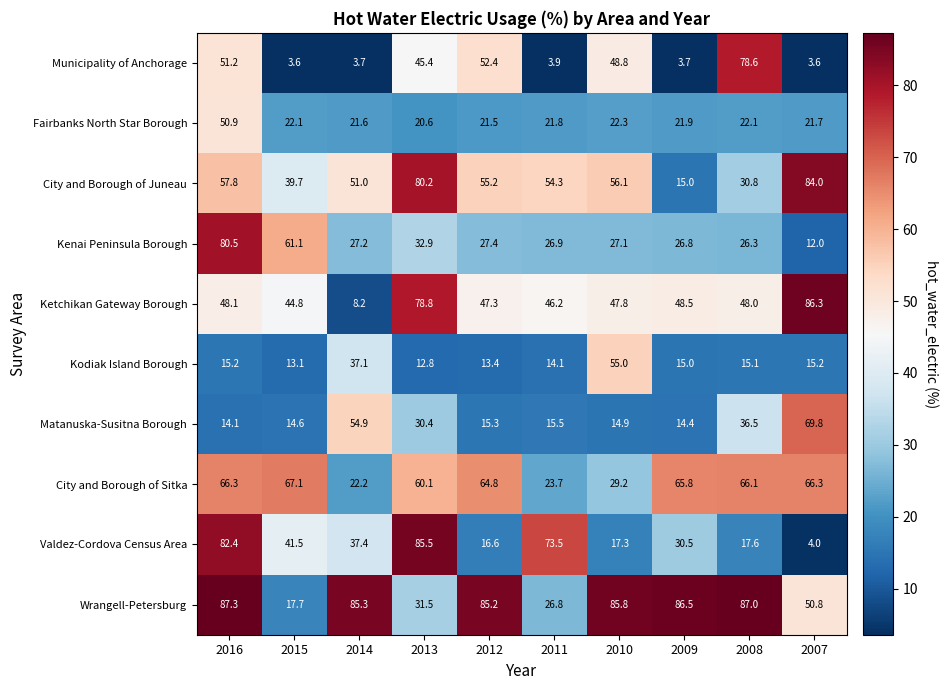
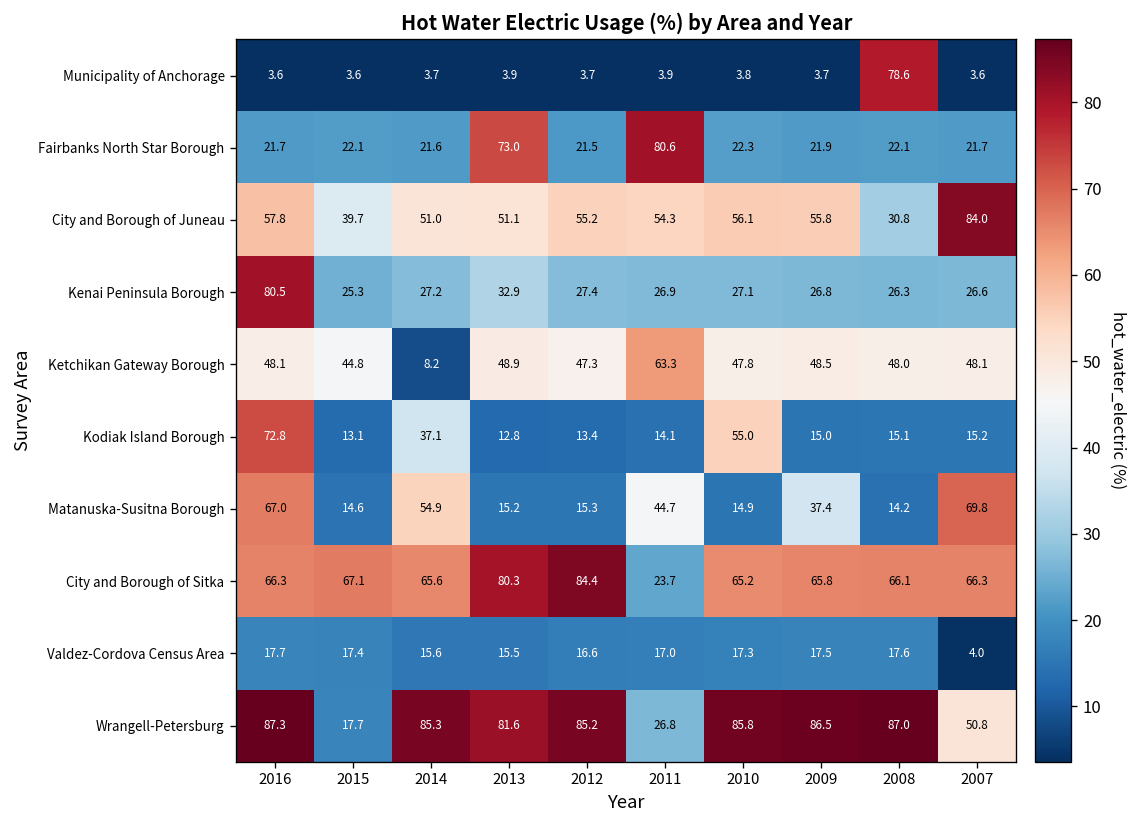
  {
    "Municipality of Anchorage": {
-     "2016": 51.2,
+     "2016": 3.6,
      "2015": 3.6,
      "2014": 3.7,
-     "2013": 45.4,
-     "2012": 52.4,
+     "2013": 3.9,
+     "2012": 3.7,
      "2011": 3.9,
-     "2010": 48.8,
+     "2010": 3.8,
      "2009": 3.7,
      "2008": 78.6,
      "2007": 3.6
    },
    "Fairbanks North Star Borough": {
-     "2016": 50.9,
+     "2016": 21.7,
      "2015": 22.1,
      "2014": 21.6,
-     "2013": 20.6,
+     "2013": 73.0,
      "2012": 21.5,
-     "2011": 21.8,
+     "2011": 80.6,
      "2010": 22.3,
      "2009": 21.9,
      "2008": 22.1,
      "2007": 21.7
    },
    "City and Borough of Juneau": {
      "2016": 57.8,
      "2015": 39.7,
      "2014": 51.0,
-     "2013": 80.2,
+     "2013": 51.1,
      "2012": 55.2,
      "2011": 54.3,
      "2010": 56.1,
-     "2009": 15.0,
+     "2009": 55.8,
      "2008": 30.8,
      "2007": 84.0
    },
    "Kenai Peninsula Borough": {
      "2016": 80.5,
-     "2015": 61.1,
+     "2015": 25.3,
      "2014": 27.2,
      "2013": 32.9,
      "2012": 27.4,
      "2011": 26.9,
      "2010": 27.1,
      "2009": 26.8,
      "2008": 26.3,
-     "2007": 12.0
+     "2007": 26.6
    },
    "Ketchikan Gateway Borough": {
      "2016": 48.1,
      "2015": 44.8,
      "2014": 8.2,
-     "2013": 78.8,
+     "2013": 48.9,
      "2012": 47.3,
-     "2011": 46.2,
+     "2011": 63.3,
      "2010": 47.8,
      "2009": 48.5,
      "2008": 48.0,
-     "2007": 86.3
+     "2007": 48.1
    },
    "Kodiak Island Borough": {
-     "2016": 15.2,
+     "2016": 72.8,
      "2015": 13.1,
      "2014": 37.1,
      "2013": 12.8,
      "2012": 13.4,
      "2011": 14.1,
      "2010": 55.0,
      "2009": 15.0,
      "2008": 15.1,
      "2007": 15.2
    },
    "Matanuska-Susitna Borough": {
-     "2016": 14.1,
+     "2016": 67.0,
      "2015": 14.6,
      "2014": 54.9,
-     "2013": 30.4,
+     "2013": 15.2,
      "2012": 15.3,
-     "2011": 15.5,
+     "2011": 44.7,
      "2010": 14.9,
-     "2009": 14.4,
-     "2008": 36.5,
+     "2009": 37.4,
+     "2008": 14.2,
      "2007": 69.8
    },
    "City and Borough of Sitka": {
      "2016": 66.3,
      "2015": 67.1,
-     "2014": 22.2,
-     "2013": 60.1,
-     "2012": 64.8,
+     "2014": 65.6,
+     "2013": 80.3,
+     "2012": 84.4,
      "2011": 23.7,
-     "2010": 29.2,
+     "2010": 65.2,
      "2009": 65.8,
      "2008": 66.1,
      "2007": 66.3
    },
    "Valdez-Cordova Census Area": {
-     "2016": 82.4,
-     "2015": 41.5,
-     "2014": 37.4,
-     "2013": 85.5,
+     "2016": 17.7,
+     "2015": 17.4,
+     "2014": 15.6,
+     "2013": 15.5,
      "2012": 16.6,
-     "2011": 73.5,
+     "2011": 17.0,
      "2010": 17.3,
-     "2009": 30.5,
+     "2009": 17.5,
      "2008": 17.6,
      "2007": 4.0
    },
    "Wrangell-Petersburg": {
      "2016": 87.3,
      "2015": 17.7,
      "2014": 85.3,
-     "2013": 31.5,
+     "2013": 81.6,
      "2012": 85.2,
      "2011": 26.8,
      "2010": 85.8,
      "2009": 86.5,
      "2008": 87.0,
      "2007": 50.8
    }
  }
